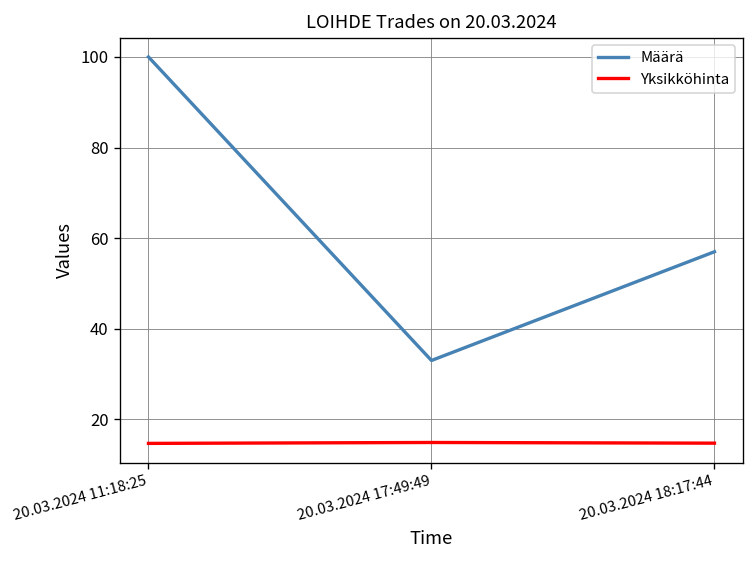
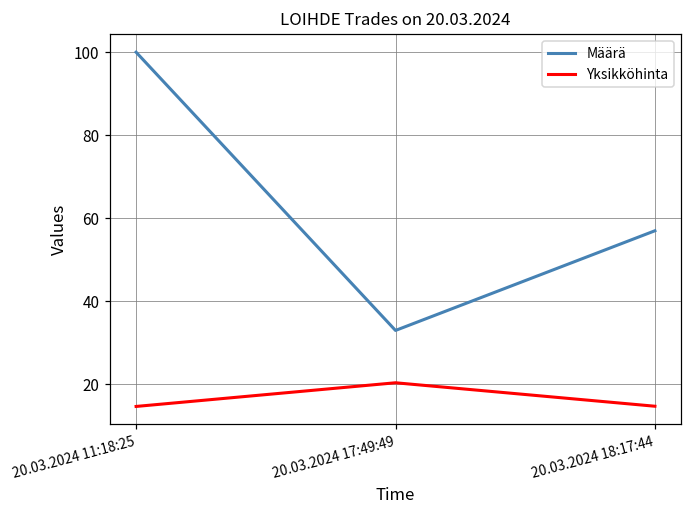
  {
    "Määrä": {
      "20.03.2024 11:18:25": 100,
      "20.03.2024 17:49:49": 33,
      "20.03.2024 18:17:44": 57
    },
    "Yksikköhinta": {
      "20.03.2024 11:18:25": 15,
-     "20.03.2024 17:49:49": 15,
+     "20.03.2024 17:49:49": 20,
      "20.03.2024 18:17:44": 15
    }
  }
